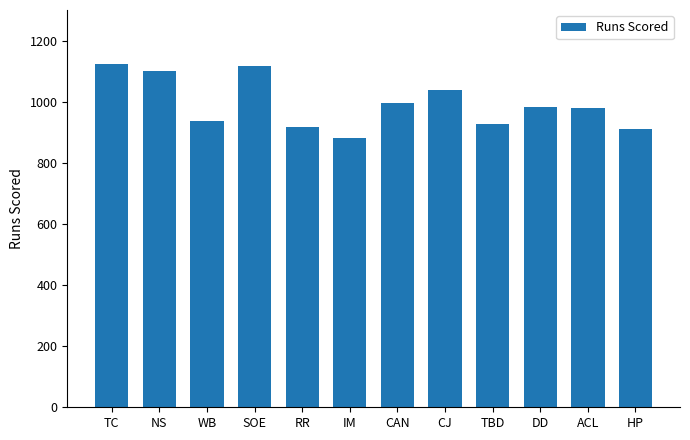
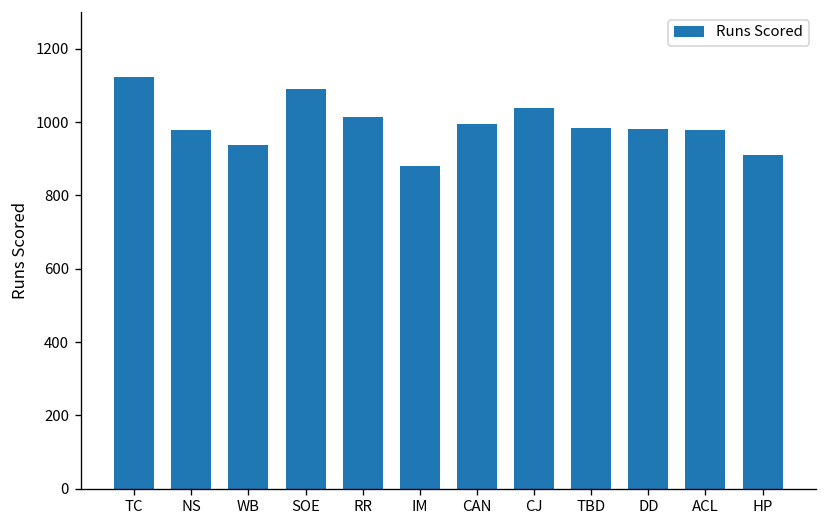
  {
    "TC": 1120,
-   "NS": 1100,
+   "NS": 980,
    "WB": 940,
-   "SOE": 1120,
-   "RR": 920,
+   "SOE": 1090,
+   "RR": 1010,
    "IM": 880,
    "CAN": 1000,
    "CJ": 1040,
-   "TBD": 930,
+   "TBD": 990,
    "DD": 980,
    "ACL": 980,
    "HP": 910
  }
